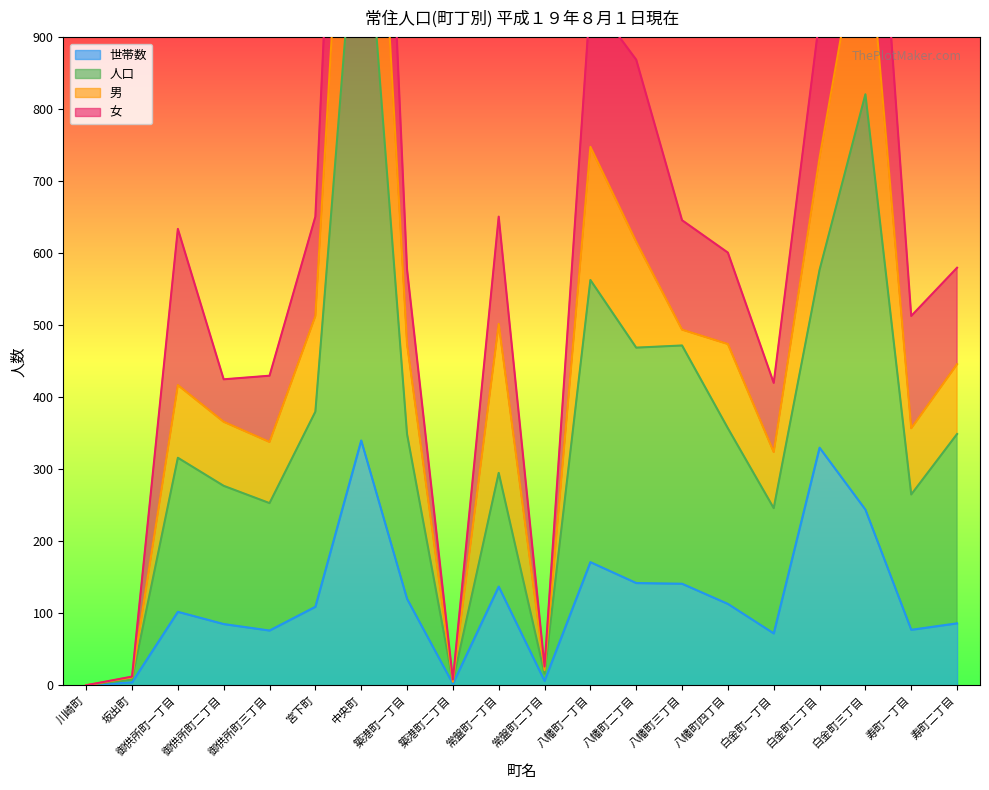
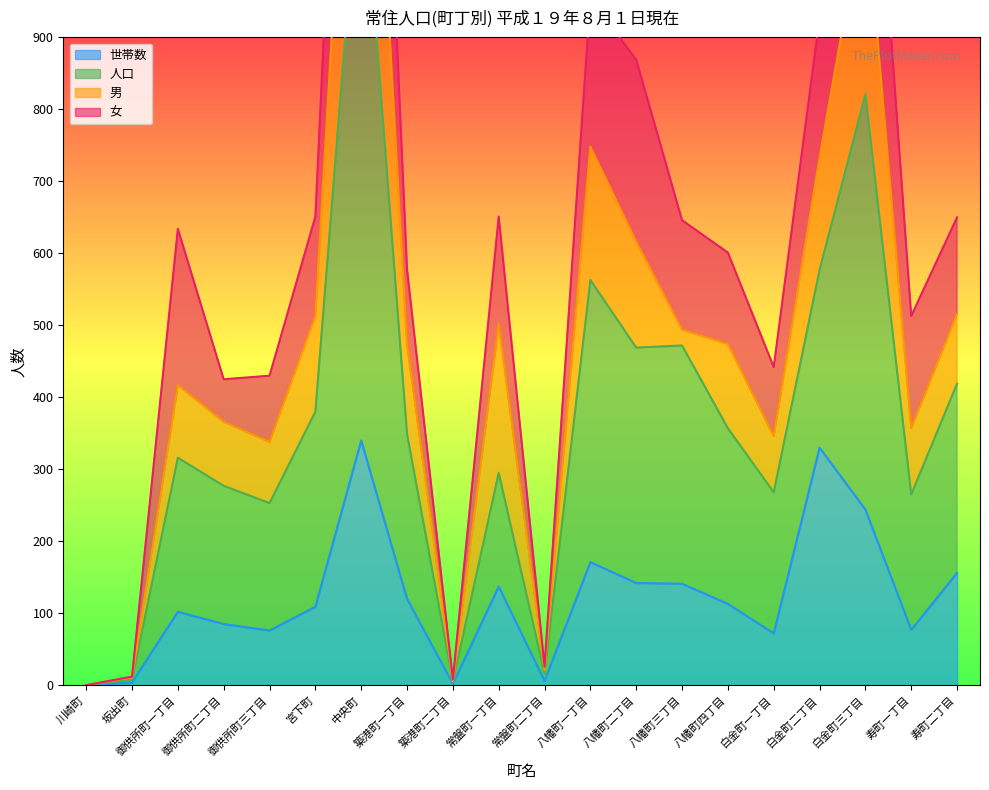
  {
    "世帯数": {
      "坂出町": 0,
      "御供所町一丁目": 100,
      "御供所町二丁目": 90,
      "御供所町三丁目": 80,
      "宮下町": 110,
      "中央町": 340,
      "築港町一丁目": 120,
      "常盤町一丁目": 140,
      "常盤町二丁目": 10,
      "八幡町一丁目": 170,
      "八幡町二丁目": 140,
      "八幡町三丁目": 140,
      "八幡町四丁目": 110,
      "白金町一丁目": 70,
      "白金町二丁目": 330,
      "白金町三丁目": 240,
      "寿町一丁目": 80,
-     "寿町二丁目": 90
+     "寿町二丁目": 160
    },
    "人口": {
      "御供所町一丁目": 210,
      "御供所町二丁目": 190,
      "御供所町三丁目": 180,
      "宮下町": 270,
      "築港町一丁目": 230,
      "常盤町一丁目": 160,
      "常盤町二丁目": 10,
      "八幡町一丁目": 390,
      "八幡町二丁目": 330,
      "八幡町三丁目": 330,
      "八幡町四丁目": 240,
-     "白金町一丁目": 170,
+     "白金町一丁目": 200,
      "白金町二丁目": 250,
      "白金町三丁目": 580,
      "寿町一丁目": 190,
      "寿町二丁目": 260
    },
    "男": {
      "御供所町一丁目": 100,
      "御供所町二丁目": 90,
      "御供所町三丁目": 90,
      "宮下町": 130,
      "築港町一丁目": 130,
      "常盤町一丁目": 210,
      "常盤町二丁目": 10,
      "八幡町一丁目": 190,
      "八幡町二丁目": 150,
      "八幡町三丁目": 20,
      "八幡町四丁目": 120,
      "白金町一丁目": 80,
      "白金町二丁目": 160,
      "寿町一丁目": 90,
      "寿町二丁目": 100
    },
    "女": {
      "御供所町一丁目": 220,
      "御供所町二丁目": 60,
      "御供所町三丁目": 90,
      "宮下町": 140,
      "築港町一丁目": 100,
      "常盤町一丁目": 150,
      "常盤町二丁目": 10,
      "八幡町二丁目": 250,
      "八幡町三丁目": 150,
      "八幡町四丁目": 130,
      "白金町一丁目": 100,
      "寿町一丁目": 160,
      "寿町二丁目": 130
    }
  }
